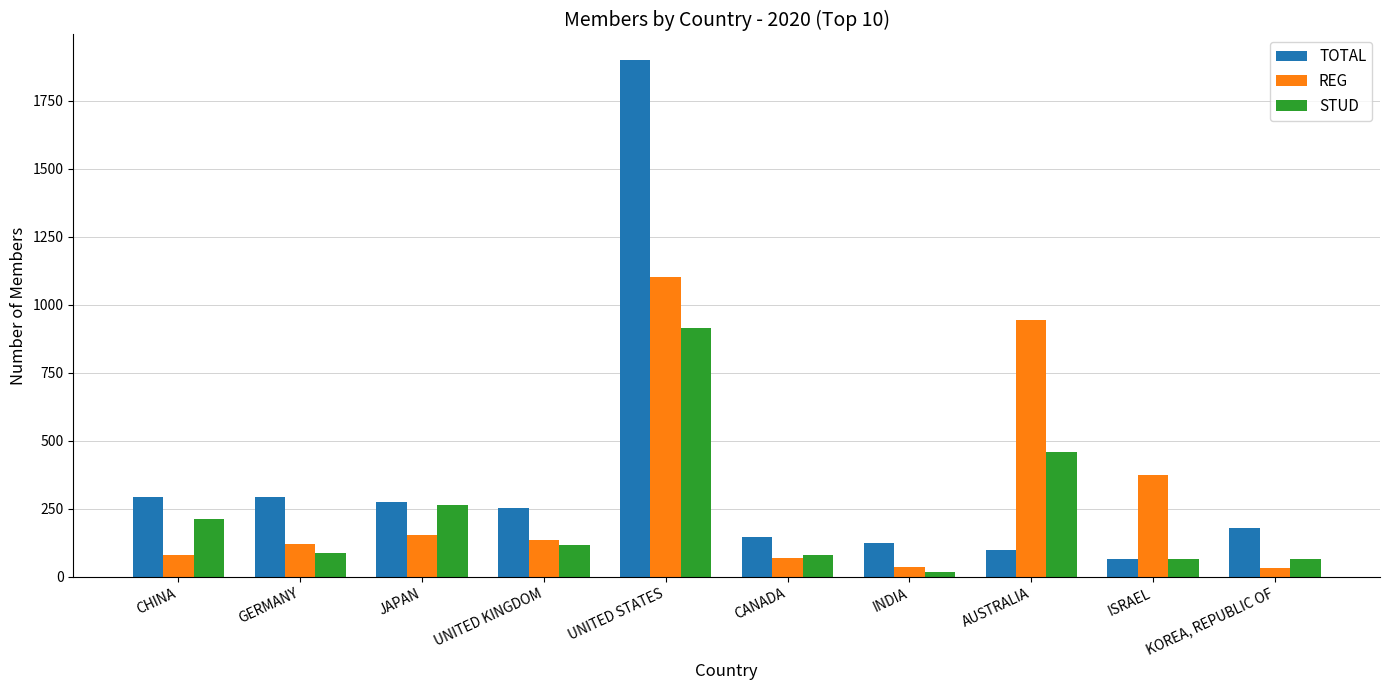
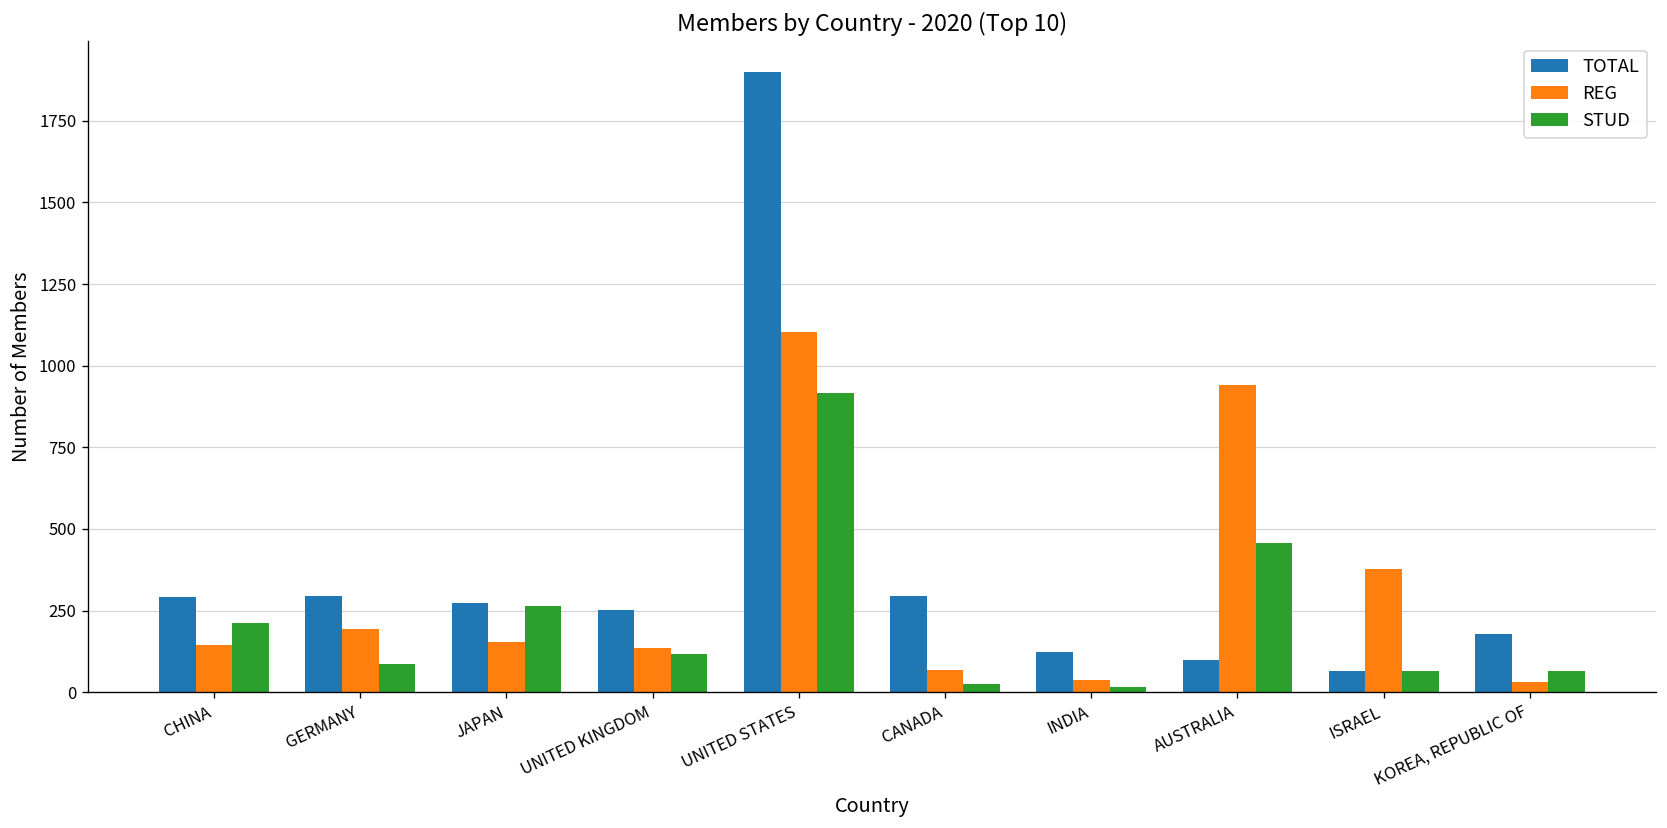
  {
    "TOTAL": {
      "CHINA": 290,
      "GERMANY": 300,
      "JAPAN": 270,
      "UNITED KINGDOM": 250,
      "UNITED STATES": 1900,
-     "CANADA": 150,
+     "CANADA": 300,
      "INDIA": 120,
      "AUSTRALIA": 100,
      "ISRAEL": 70,
      "KOREA, REPUBLIC OF": 180
    },
    "REG": {
-     "CHINA": 80,
-     "GERMANY": 120,
+     "CHINA": 150,
+     "GERMANY": 200,
      "JAPAN": 150,
      "UNITED KINGDOM": 140,
      "UNITED STATES": 1100,
      "CANADA": 70,
      "INDIA": 40,
      "AUSTRALIA": 940,
      "ISRAEL": 380,
      "KOREA, REPUBLIC OF": 30
    },
    "STUD": {
      "CHINA": 210,
      "GERMANY": 90,
      "JAPAN": 260,
      "UNITED KINGDOM": 120,
      "UNITED STATES": 920,
-     "CANADA": 80,
+     "CANADA": 20,
      "INDIA": 20,
      "AUSTRALIA": 460,
      "ISRAEL": 70,
      "KOREA, REPUBLIC OF": 70
    }
  }
